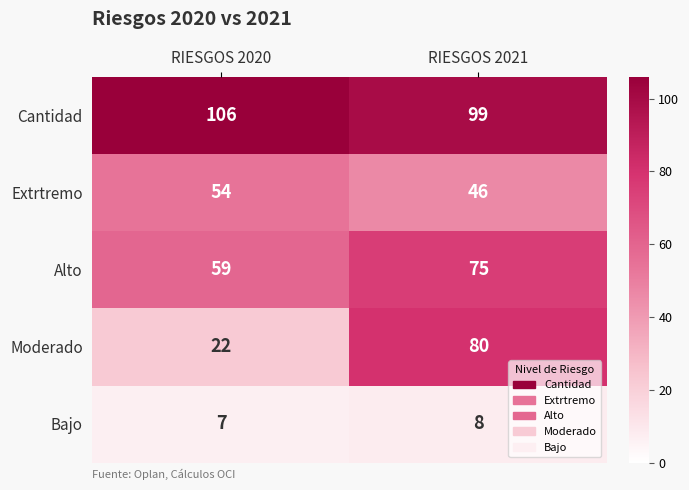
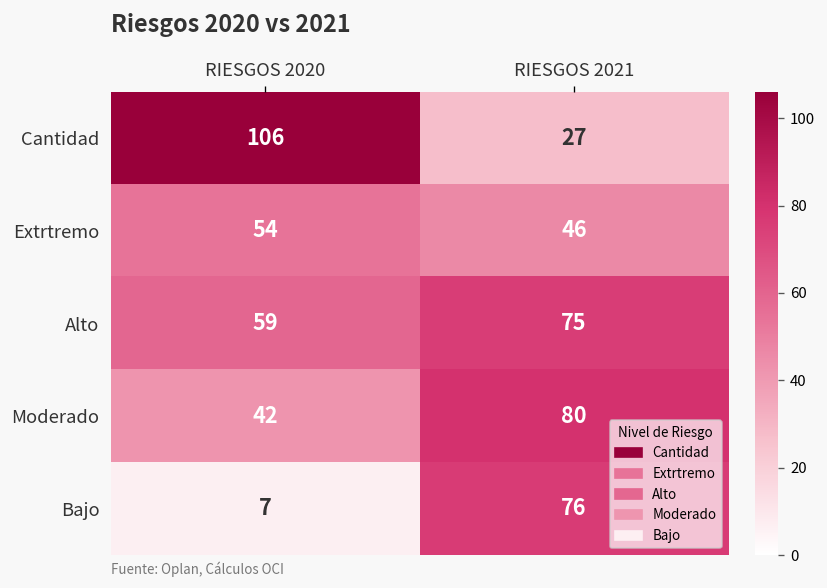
  {
    "Cantidad": {
      "RIESGOS 2020": 106,
-     "RIESGOS 2021": 99
+     "RIESGOS 2021": 27
    },
    "Extrtremo": {
      "RIESGOS 2020": 54,
      "RIESGOS 2021": 46
    },
    "Alto": {
      "RIESGOS 2020": 59,
      "RIESGOS 2021": 75
    },
    "Moderado": {
-     "RIESGOS 2020": 22,
+     "RIESGOS 2020": 42,
      "RIESGOS 2021": 80
    },
    "Bajo": {
      "RIESGOS 2020": 7,
-     "RIESGOS 2021": 8
+     "RIESGOS 2021": 76
    }
  }
